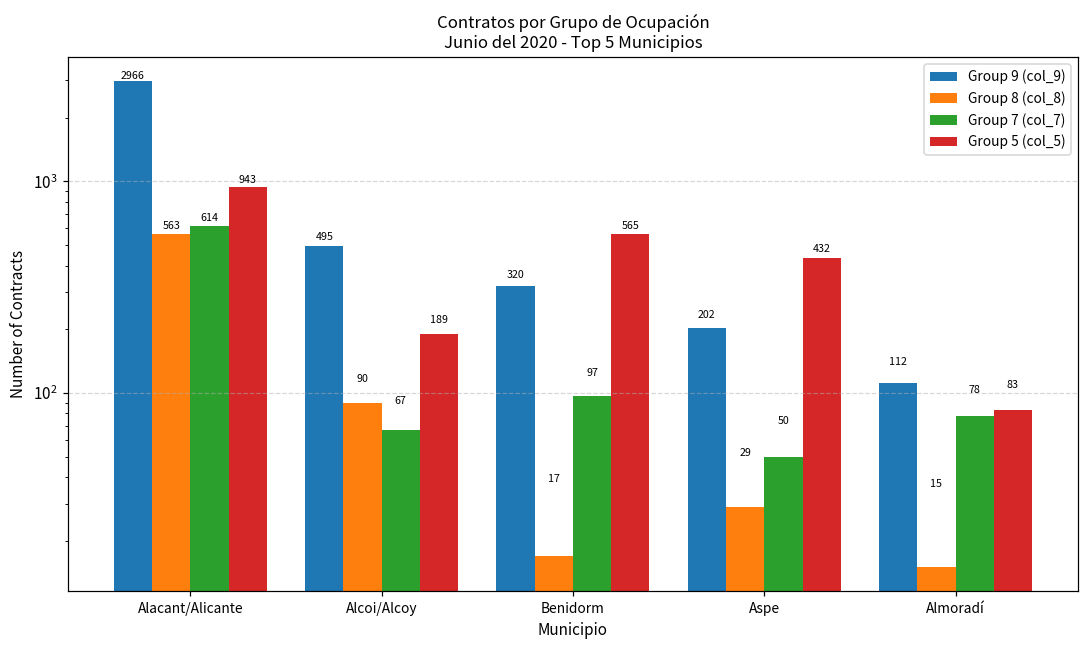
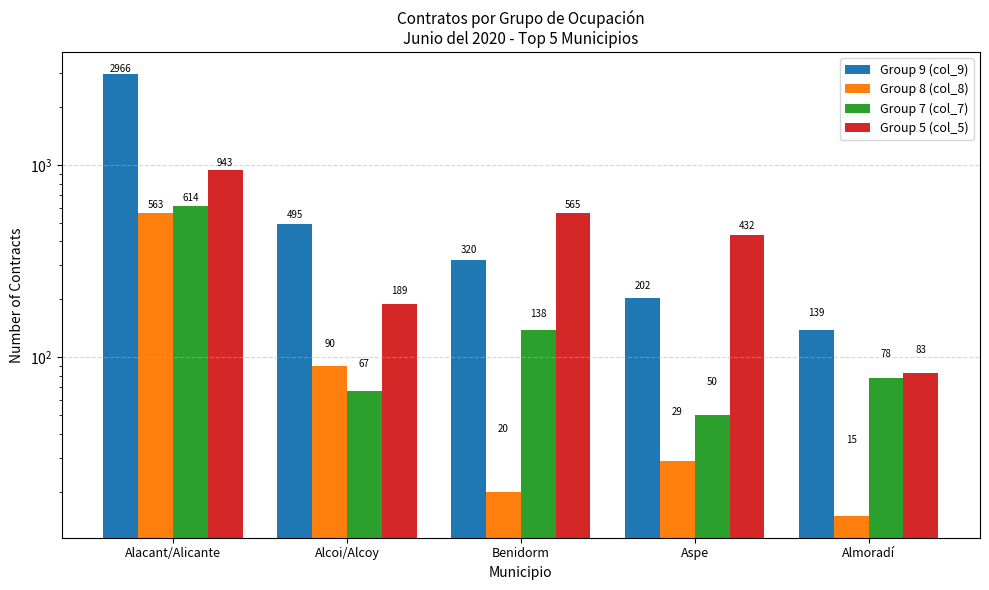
  {
    "Group 9 (col_9)": {
      "Alacant/Alicante": 2966,
      "Alcoi/Alcoy": 495,
      "Benidorm": 320,
      "Aspe": 202,
-     "Almoradí": 112
+     "Almoradí": 139
    },
    "Group 8 (col_8)": {
      "Alacant/Alicante": 563,
      "Alcoi/Alcoy": 90,
-     "Benidorm": 17
+     "Benidorm": 20
    },
    "Group 7 (col_7)": {
      "Alacant/Alicante": 614,
      "Alcoi/Alcoy": 67,
-     "Benidorm": 97,
+     "Benidorm": 138,
      "Almoradí": 78
    },
    "Group 5 (col_5)": {
      "Alacant/Alicante": 943,
      "Alcoi/Alcoy": 189,
      "Benidorm": 565,
      "Aspe": 432,
      "Almoradí": 83
    }
  }
